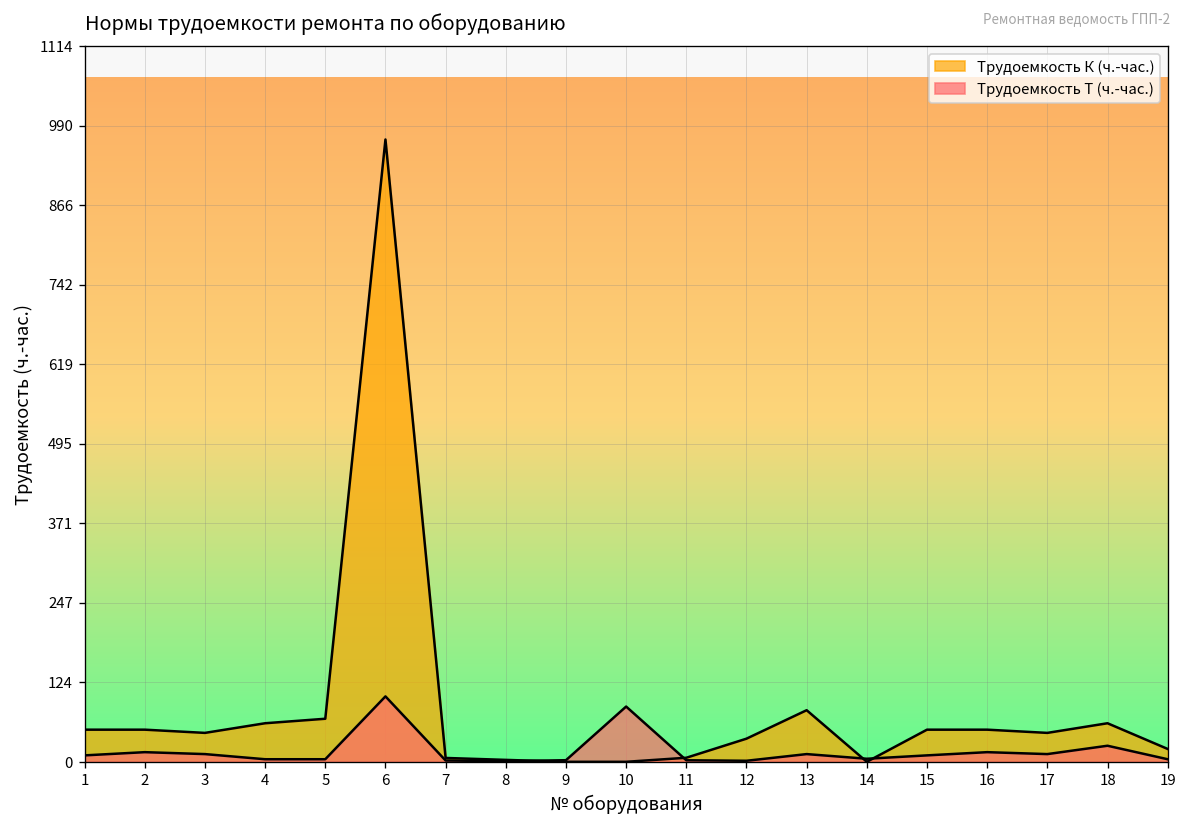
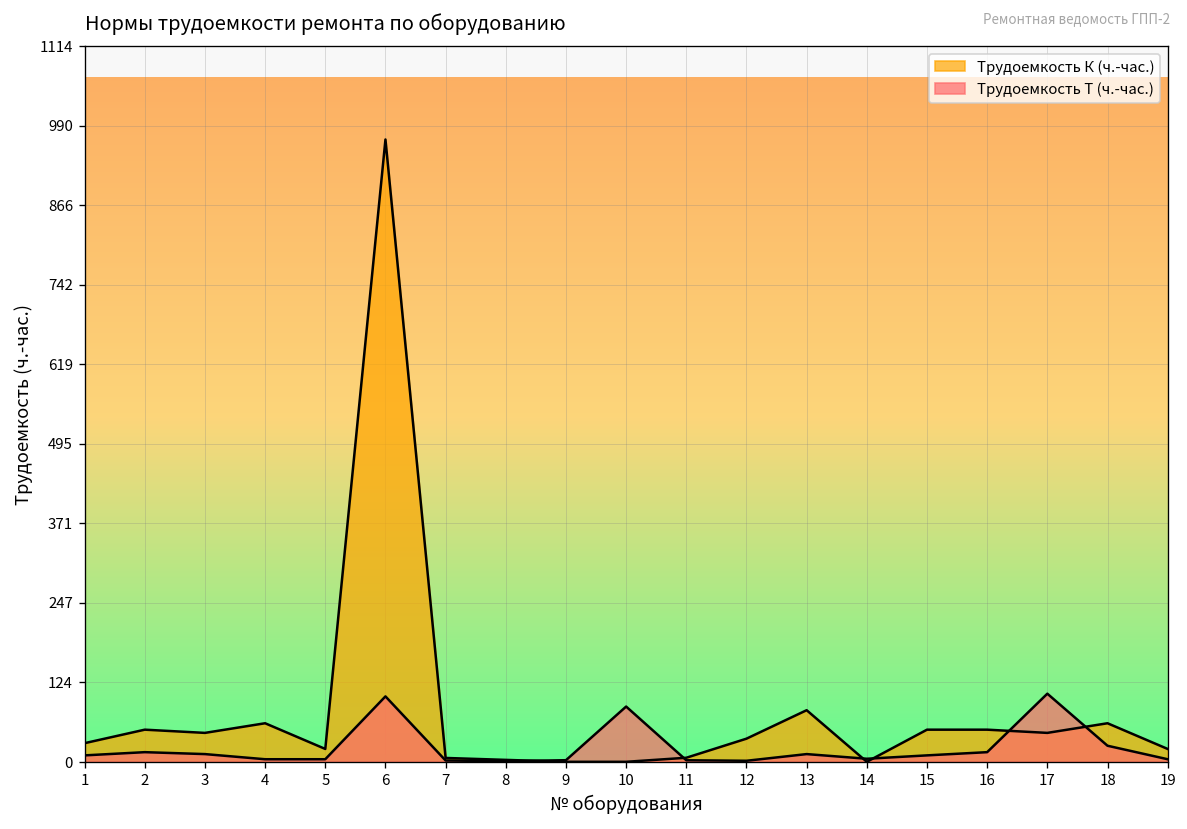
  {
    "Трудоемкость К (ч.-час.)": {
-     "1": 50,
+     "1": 30,
      "2": 50,
      "3": 50,
      "4": 60,
-     "5": 70,
+     "5": 20,
      "6": 970,
      "10": 0,
      "12": 40,
      "13": 80,
      "15": 50,
      "16": 50,
      "17": 50,
      "18": 60,
      "19": 20
    },
    "Трудоемкость Т (ч.-час.)": {
      "1": 10,
      "2": 20,
      "3": 10,
      "4": 0,
      "5": 0,
      "6": 100,
      "10": 90,
      "12": 0,
      "13": 10,
      "15": 10,
      "16": 20,
-     "17": 10,
+     "17": 110,
      "18": 30,
      "19": 0
    }
  }
